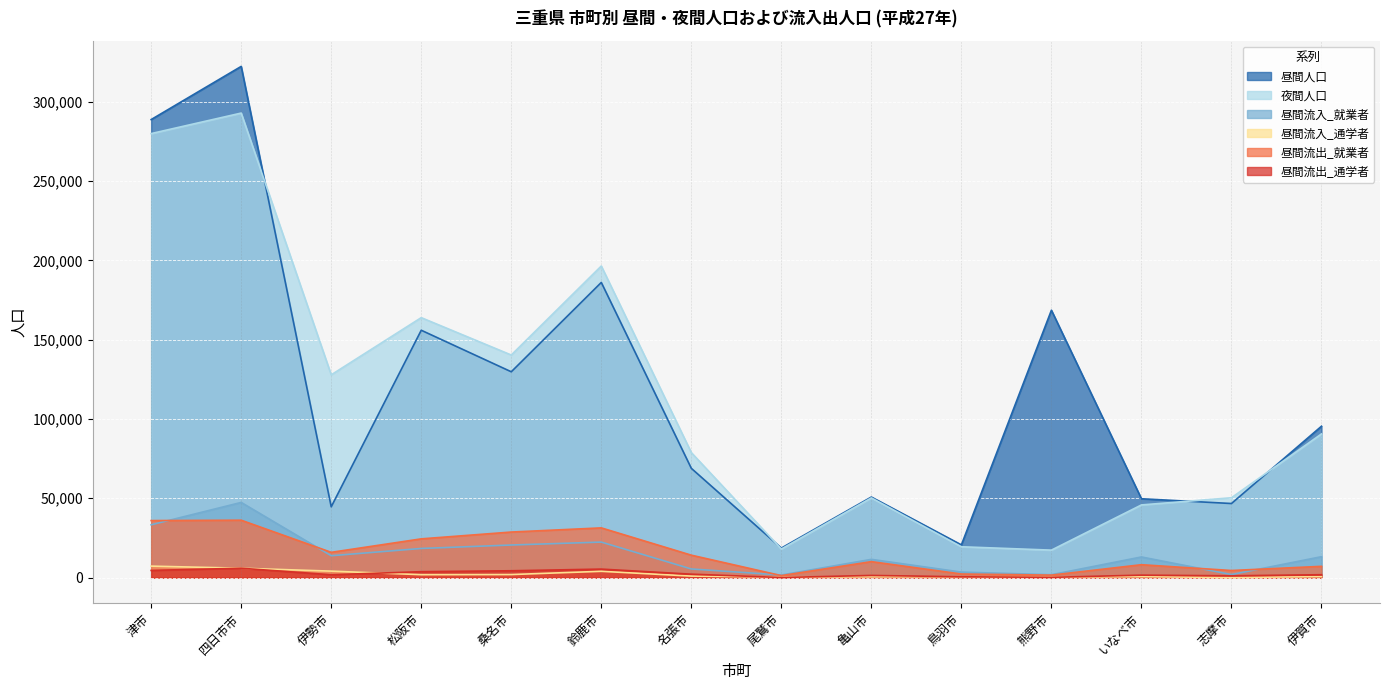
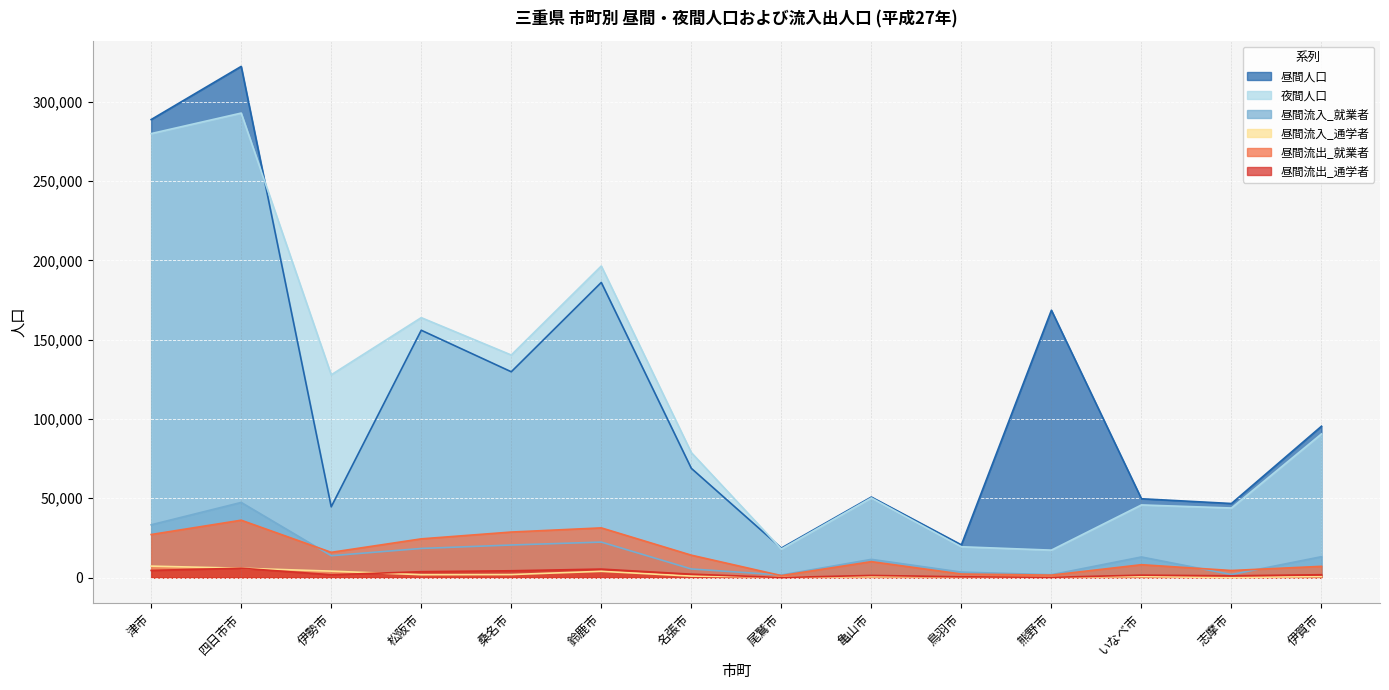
  {
    "昼間人口": {
      "津市": "289,000",
      "四日市市": "322,000",
      "伊勢市": "45,000",
      "松阪市": "156,000",
      "桑名市": "130,000",
      "鈴鹿市": "186,000",
      "名張市": "69,000",
      "熊野市": "169,000",
      "いなべ市": "50,000",
      "志摩市": "47,000",
      "伊賀市": "95,000"
    },
    "夜間人口": {
      "津市": "280,000",
      "四日市市": "293,000",
      "伊勢市": "128,000",
      "松阪市": "164,000",
      "桑名市": "140,000",
      "鈴鹿市": "196,000",
      "名張市": "79,000",
      "熊野市": "17,000",
      "いなべ市": "46,000",
-     "志摩市": "50,000",
+     "志摩市": "44,000",
      "伊賀市": "91,000"
    },
    "昼間流入_就業者": {
      "津市": "33,000",
      "四日市市": "47,000",
      "伊勢市": "14,000",
      "松阪市": "18,000",
      "桑名市": "21,000",
      "鈴鹿市": "22,000",
      "名張市": "5,000",
      "いなべ市": "13,000",
      "伊賀市": "13,000"
    },
    "昼間流入_通学者": {
      "津市": "7,000",
      "伊勢市": "4,000",
      "松阪市": "2,000",
      "桑名市": "2,000"
    },
    "昼間流出_就業者": {
-     "津市": "36,000",
+     "津市": "27,000",
      "四日市市": "36,000",
      "伊勢市": "16,000",
      "松阪市": "24,000",
      "桑名市": "29,000",
      "鈴鹿市": "31,000",
      "名張市": "14,000",
      "いなべ市": "8,000",
      "志摩市": "4,000",
      "伊賀市": "7,000"
    },
    "昼間流出_通学者": {
      "津市": "5,000",
      "伊勢市": "2,000",
      "松阪市": "4,000",
      "桑名市": "4,000"
    }
  }
